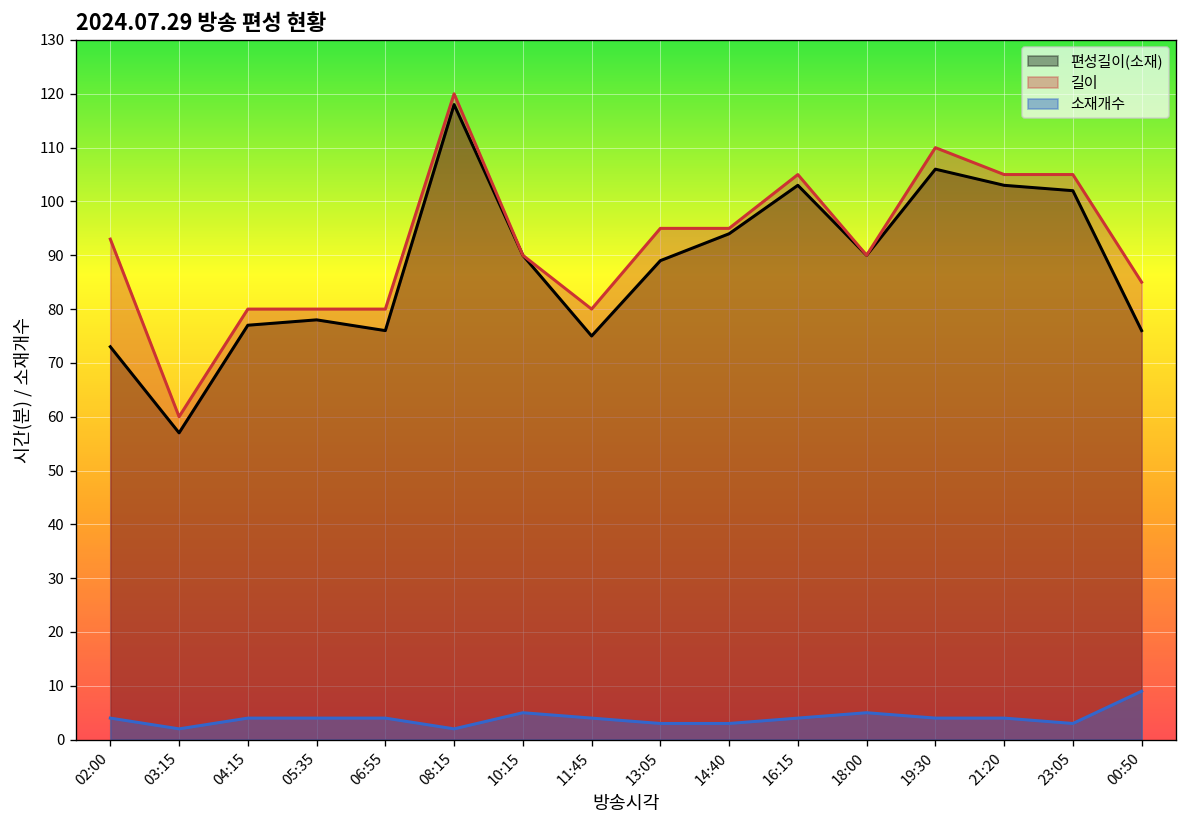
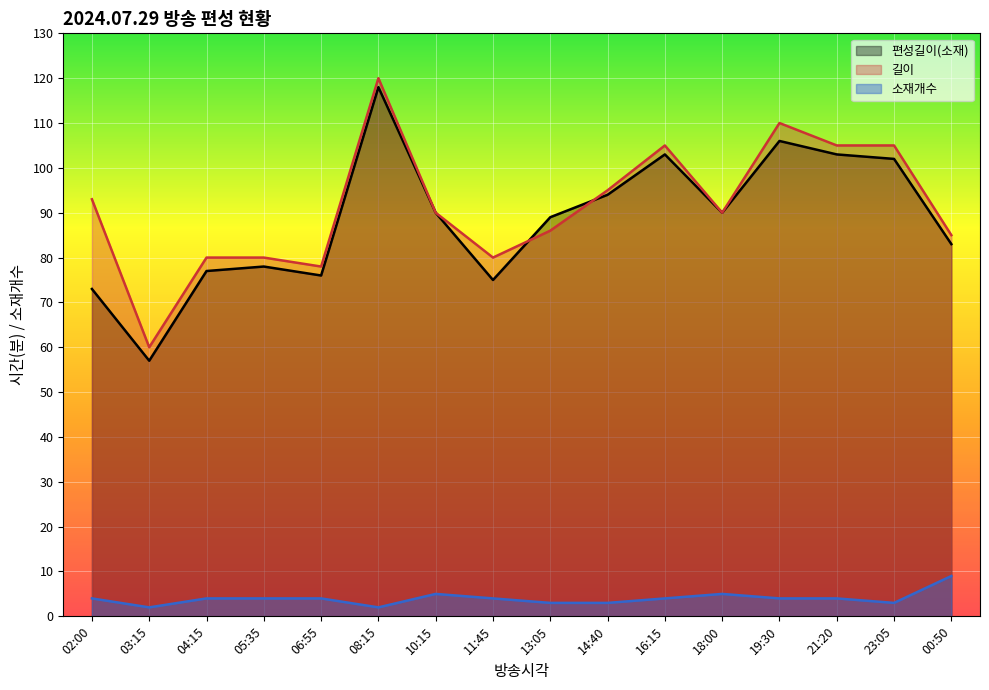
  {
    "편성길이(소재)": {
      "02:00": 73,
      "03:15": 57,
      "04:15": 77,
      "05:35": 78,
      "06:55": 76,
      "08:15": 118,
      "11:45": 75,
      "13:05": 89,
      "14:40": 94,
      "16:15": 103,
      "19:30": 106,
      "21:20": 103,
      "23:05": 102,
-     "00:50": 76
+     "00:50": 83
    },
    "길이": {
      "02:00": 93,
      "03:15": 60,
      "04:15": 80,
      "05:35": 80,
-     "06:55": 80,
+     "06:55": 78,
      "08:15": 120,
      "11:45": 80,
-     "13:05": 95,
+     "13:05": 86,
      "14:40": 95,
      "16:15": 105,
      "19:30": 110,
      "21:20": 105,
      "23:05": 105,
      "00:50": 85
    },
    "소재개수": {
      "02:00": 4,
      "03:15": 2,
      "04:15": 4,
      "05:35": 4,
      "06:55": 4,
      "08:15": 2,
      "10:15": 5,
      "11:45": 4,
      "13:05": 3,
      "14:40": 3,
      "16:15": 4,
      "18:00": 5,
      "19:30": 4,
      "21:20": 4,
      "23:05": 3,
      "00:50": 9
    }
  }
